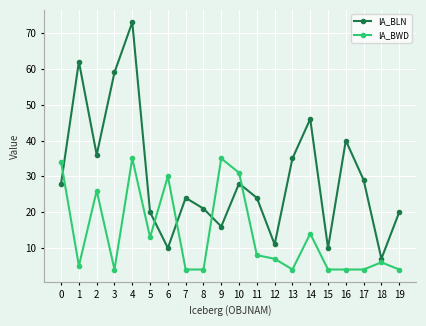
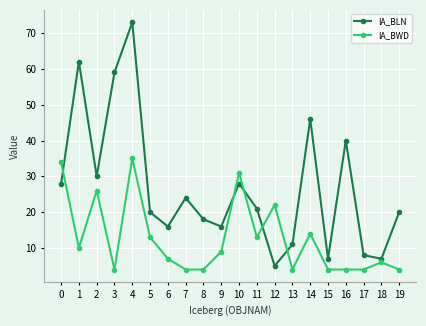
  {
    "IA_BLN": {
      "0": 28,
      "1": 62,
-     "2": 36,
+     "2": 30,
      "3": 59,
      "4": 73,
      "5": 20,
-     "6": 10,
+     "6": 16,
      "7": 24,
-     "8": 21,
+     "8": 18,
      "9": 16,
      "10": 28,
-     "11": 24,
-     "12": 11,
-     "13": 35,
+     "11": 21,
+     "12": 5,
+     "13": 11,
      "14": 46,
-     "15": 10,
+     "15": 7,
      "16": 40,
-     "17": 29,
+     "17": 8,
      "18": 7,
      "19": 20
    },
    "IA_BWD": {
      "0": 34,
-     "1": 5,
+     "1": 10,
      "2": 26,
      "3": 4,
      "4": 35,
      "5": 13,
-     "6": 30,
+     "6": 7,
      "7": 4,
      "8": 4,
-     "9": 35,
+     "9": 9,
      "10": 31,
-     "11": 8,
-     "12": 7,
+     "11": 13,
+     "12": 22,
      "13": 4,
      "14": 14,
      "15": 4,
      "16": 4,
      "17": 4,
      "18": 6,
      "19": 4
    }
  }
